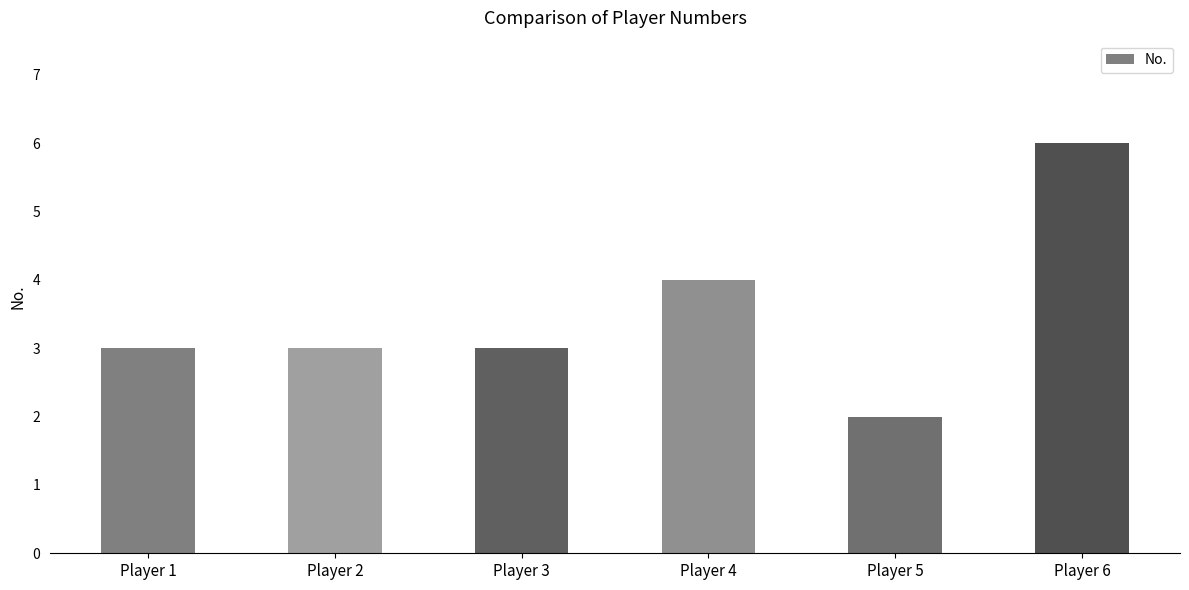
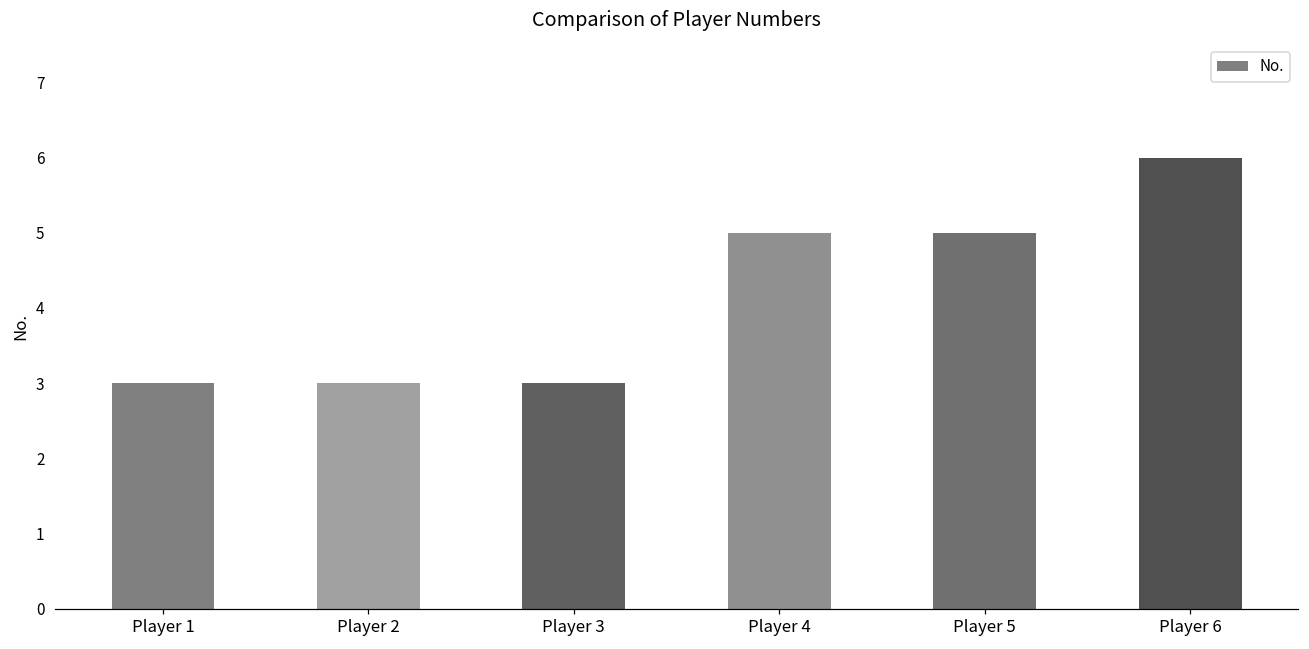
  {
    "Player 1": 3,
    "Player 2": 3,
    "Player 3": 3,
-   "Player 4": 4,
-   "Player 5": 2,
+   "Player 4": 5,
+   "Player 5": 5,
    "Player 6": 6
  }
